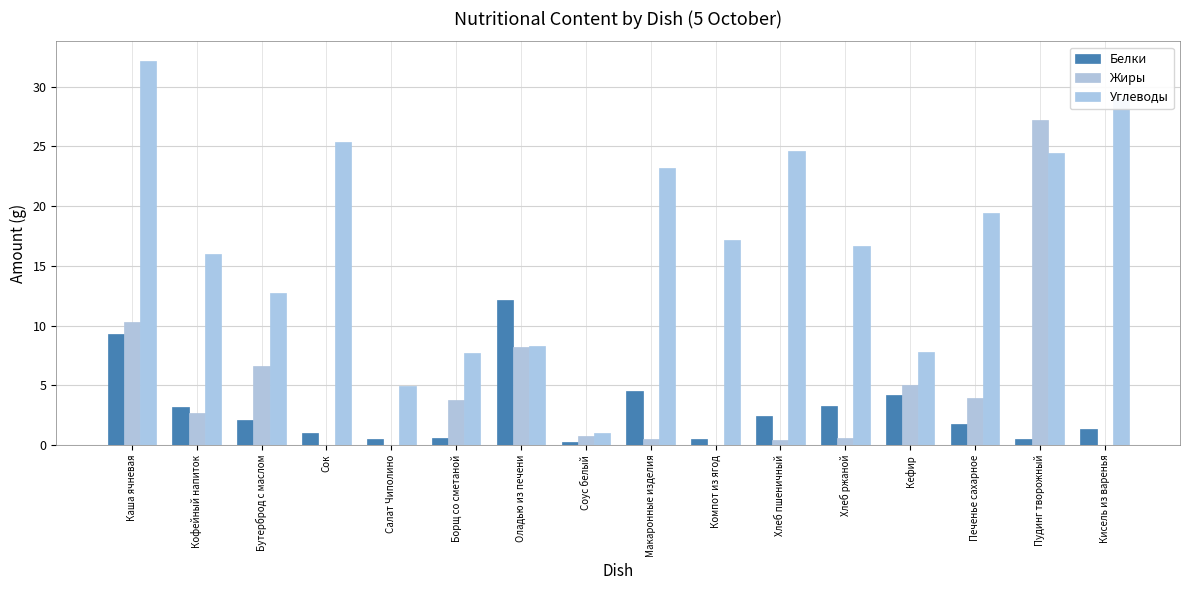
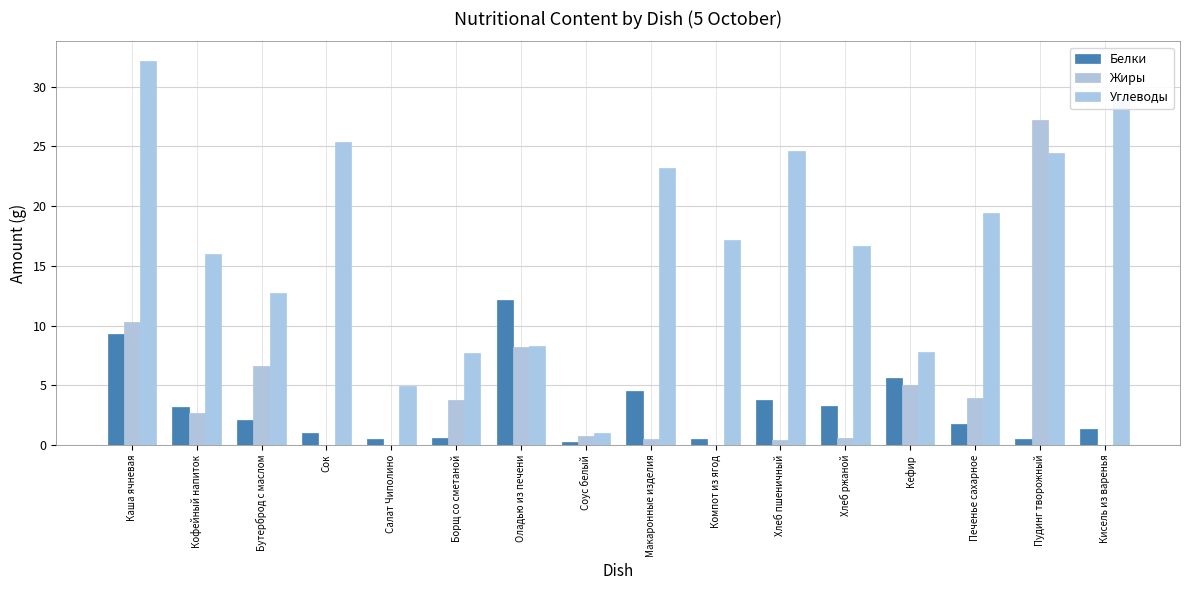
  {
    "Белки": {
      "Каша ячневая": 9.3,
      "Кофейный напиток": 3.2,
      "Бутерброд с маслом": 2.1,
      "Сок": 1.0,
      "Салат Чиполино": 0.5,
      "Борщ со сметаной": 0.6,
      "Оладью из печени": 12.1,
      "Соус белый": 0.2,
      "Макаронные изделия": 4.5,
      "Компот из ягод": 0.5,
-     "Хлеб пшеничный": 2.4,
+     "Хлеб пшеничный": 3.8,
      "Хлеб ржаной": 3.3,
-     "Кефир": 4.2,
+     "Кефир": 5.6,
      "Печенье сахарное": 1.8,
      "Пудинг творожный": 0.5,
      "Кисель из варенья": 1.4
    }
  }
